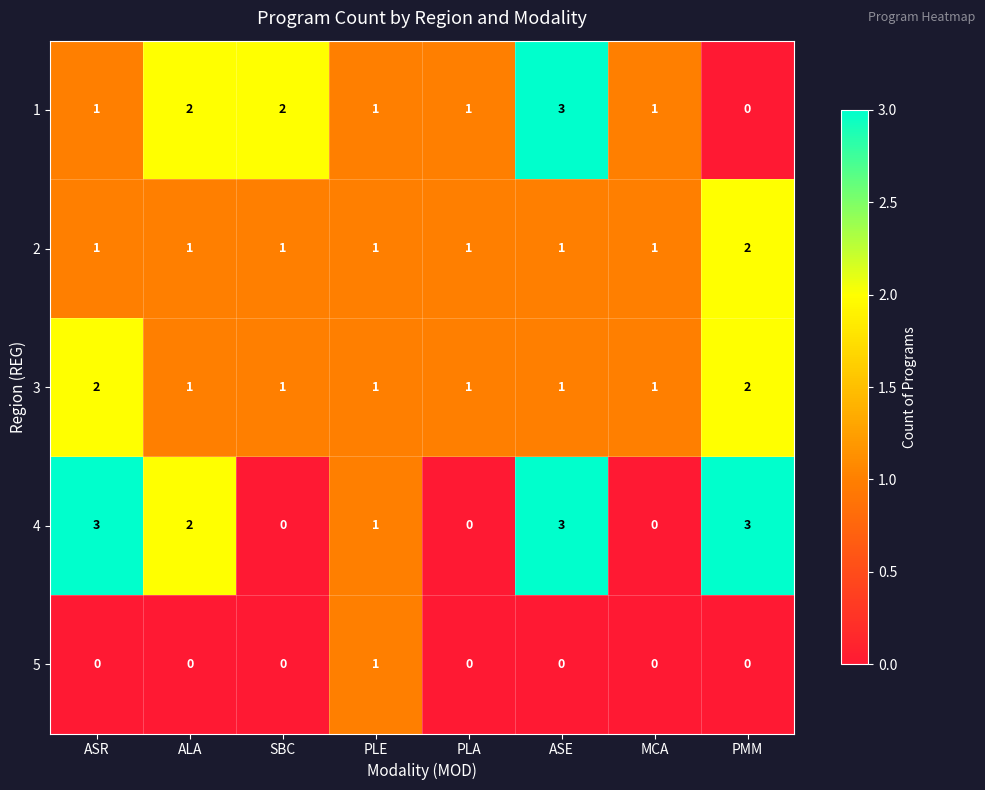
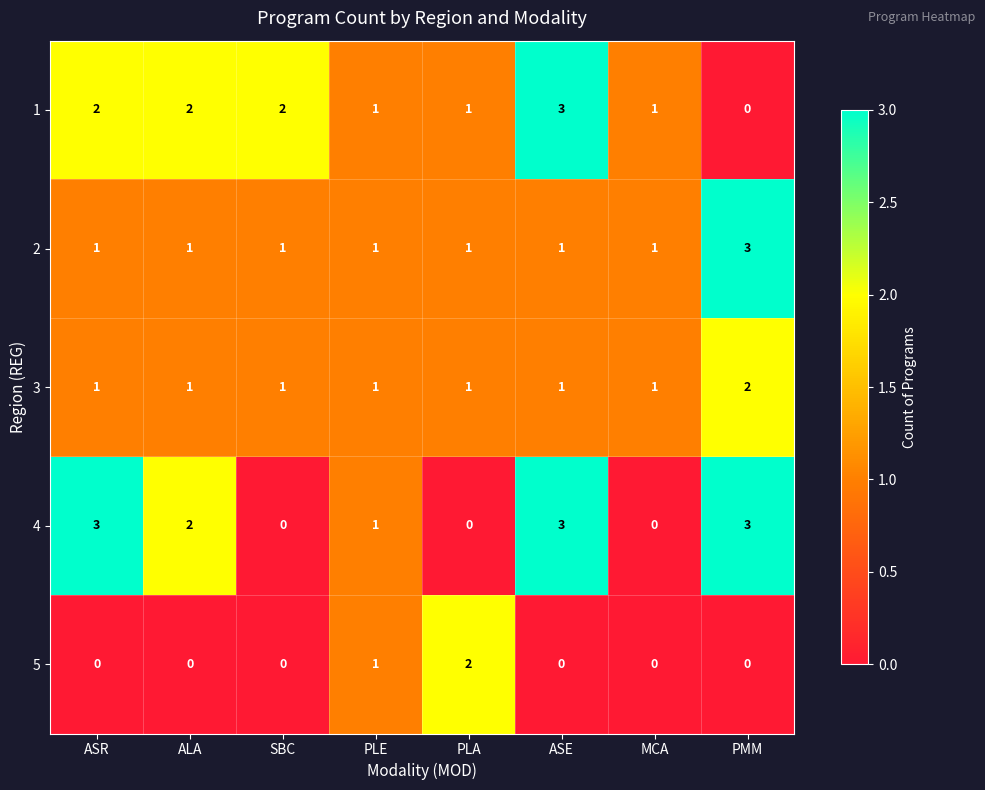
  {
    "1": {
-     "ASR": 1,
+     "ASR": 2,
      "ALA": 2,
      "SBC": 2,
      "PLE": 1,
      "PLA": 1,
      "ASE": 3,
      "MCA": 1,
      "PMM": 0
    },
    "2": {
      "ASR": 1,
      "ALA": 1,
      "SBC": 1,
      "PLE": 1,
      "PLA": 1,
      "ASE": 1,
      "MCA": 1,
-     "PMM": 2
+     "PMM": 3
    },
    "3": {
-     "ASR": 2,
+     "ASR": 1,
      "ALA": 1,
      "SBC": 1,
      "PLE": 1,
      "PLA": 1,
      "ASE": 1,
      "MCA": 1,
      "PMM": 2
    },
    "4": {
      "ASR": 3,
      "ALA": 2,
      "SBC": 0,
      "PLE": 1,
      "PLA": 0,
      "ASE": 3,
      "MCA": 0,
      "PMM": 3
    },
    "5": {
      "ASR": 0,
      "ALA": 0,
      "SBC": 0,
      "PLE": 1,
-     "PLA": 0,
+     "PLA": 2,
      "ASE": 0,
      "MCA": 0,
      "PMM": 0
    }
  }
